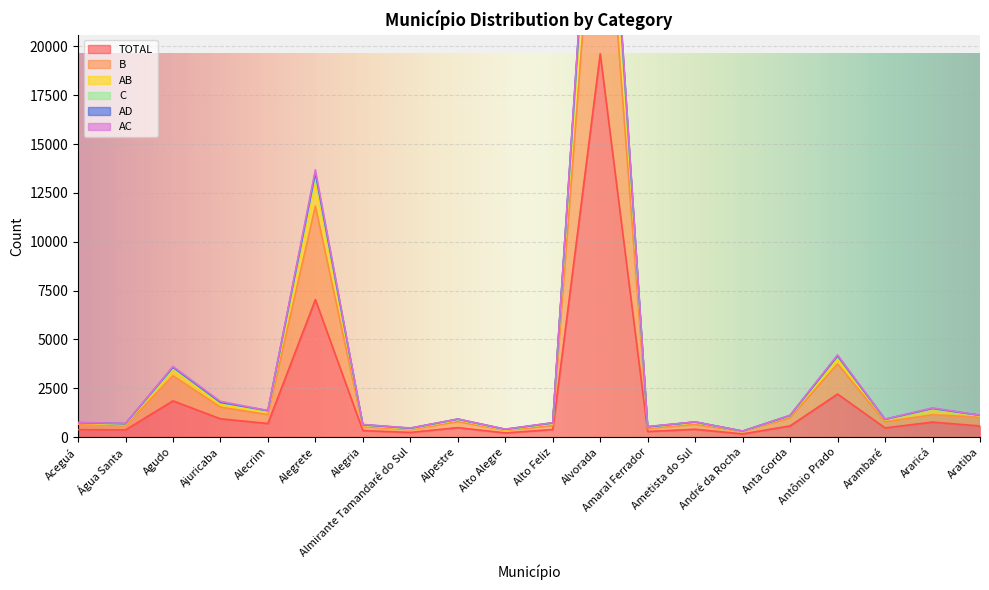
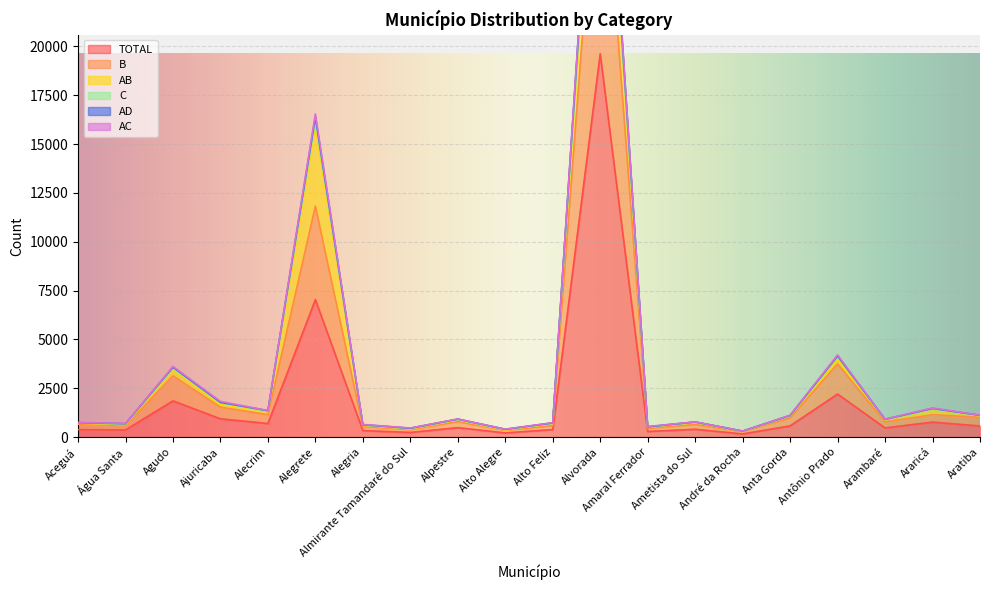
  {
    "AB": {
-     "Alegrete": 1300
+     "Alegrete": 4200
    },
    "C": {
      "Alegrete": 200
    },
    "AD": {
      "Alegrete": 100
    },
    "AC": {
      "Alegrete": 200
    }
  }
